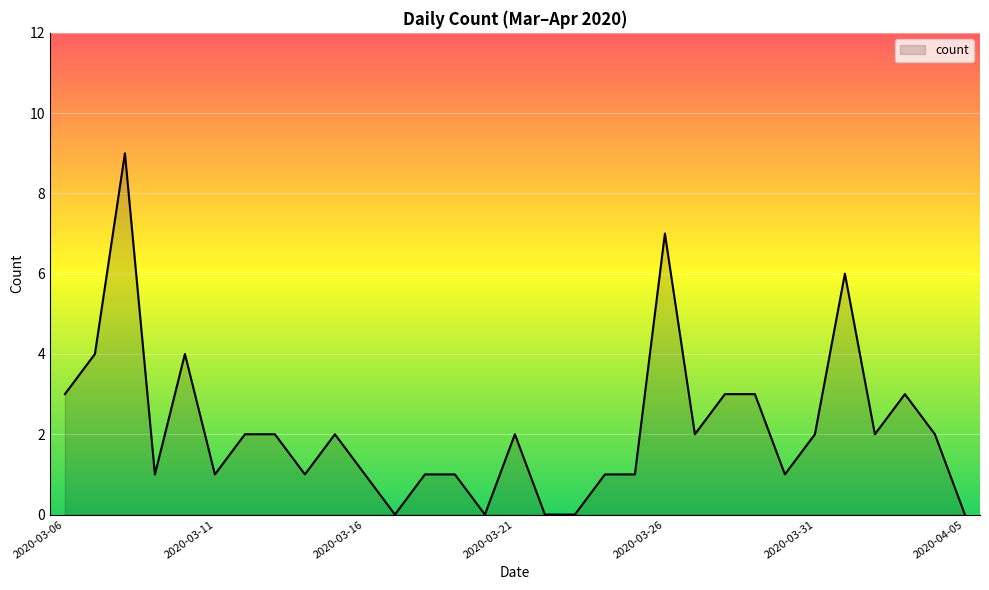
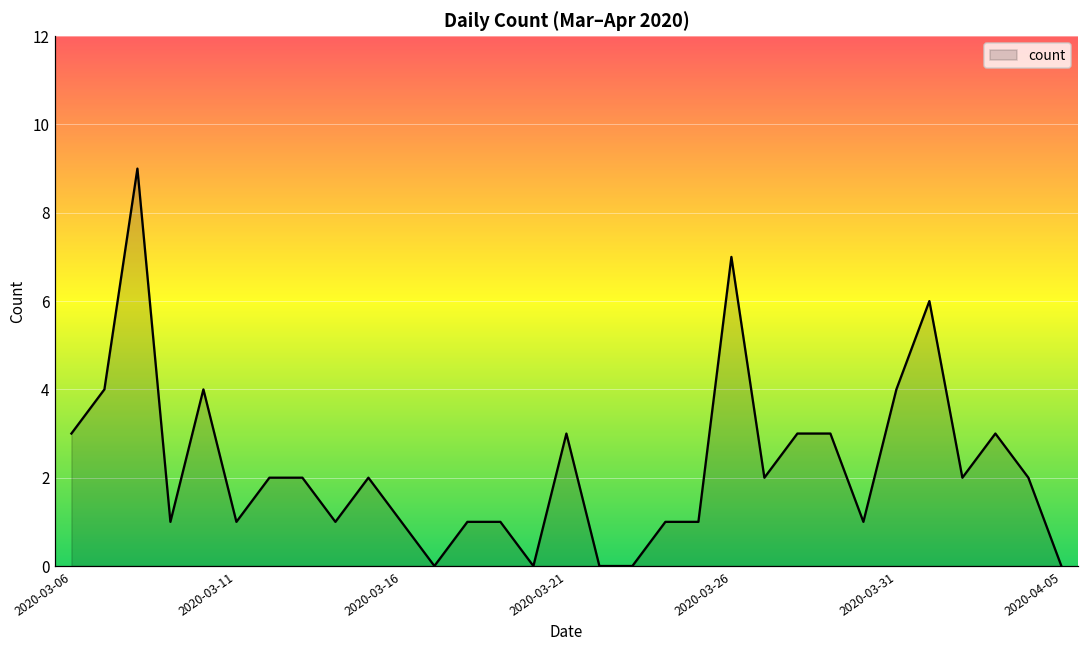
  {
    "2020-03-06": 3,
    "2020-03-11": 1,
    "2020-03-16": 1,
-   "2020-03-21": 2,
+   "2020-03-21": 3,
    "2020-03-26": 7,
-   "2020-03-31": 2,
+   "2020-03-31": 4,
    "2020-04-05": 0
  }
